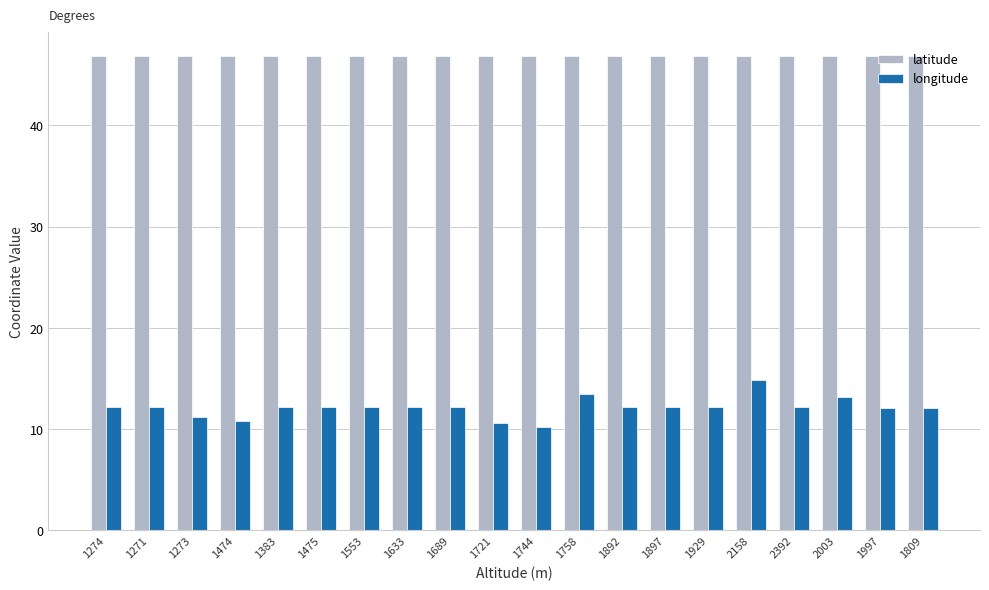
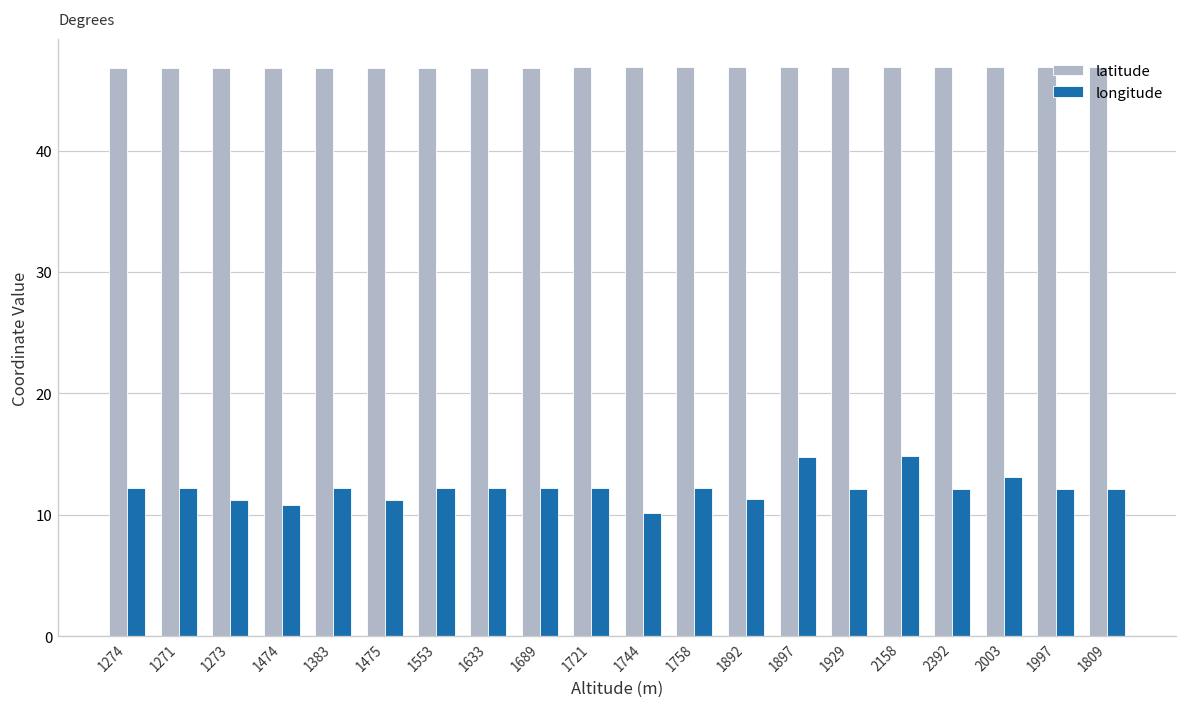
  {
    "latitude": {
      "1274": 46.8,
      "1271": 46.8,
      "1273": 46.8,
      "1474": 46.8,
      "1383": 46.8,
      "1475": 46.8,
      "1553": 46.8,
      "1633": 46.8,
      "1689": 46.8,
      "1721": 46.8,
      "1744": 46.8,
      "1758": 46.8,
      "1892": 46.8,
      "1897": 46.8,
      "1929": 46.8,
      "2158": 46.8,
      "2392": 46.9,
      "2003": 46.9,
      "1997": 46.9,
      "1809": 46.9
    },
    "longitude": {
      "1274": 12.2,
      "1271": 12.2,
      "1273": 11.2,
      "1474": 10.8,
      "1383": 12.2,
-     "1475": 12.2,
+     "1475": 11.2,
      "1553": 12.2,
      "1633": 12.2,
      "1689": 12.2,
-     "1721": 10.6,
+     "1721": 12.2,
      "1744": 10.2,
-     "1758": 13.5,
-     "1892": 12.2,
-     "1897": 12.2,
+     "1758": 12.2,
+     "1892": 11.3,
+     "1897": 14.8,
      "1929": 12.2,
      "2158": 14.9,
      "2392": 12.1,
      "2003": 13.1,
      "1997": 12.1,
      "1809": 12.1
    }
  }
